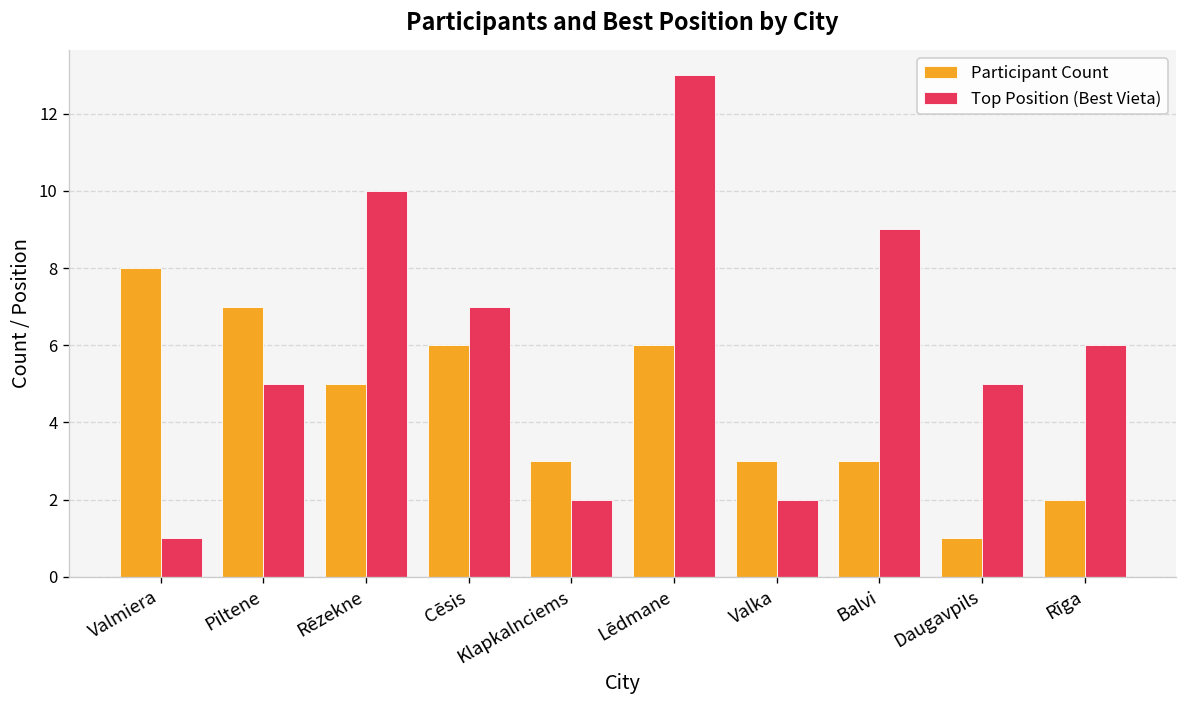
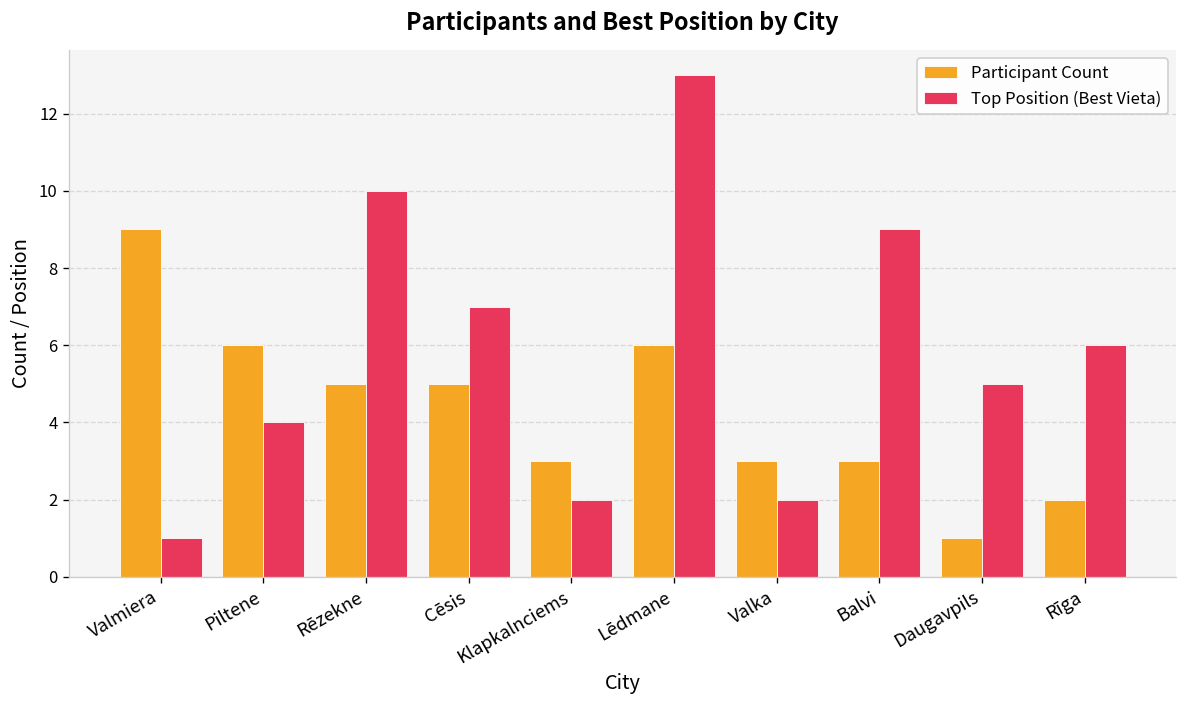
  {
    "Participant Count": {
-     "Valmiera": 8,
-     "Piltene": 7,
+     "Valmiera": 9,
+     "Piltene": 6,
      "Rēzekne": 5,
-     "Cēsis": 6,
+     "Cēsis": 5,
      "Klapkalnciems": 3,
      "Lēdmane": 6,
      "Valka": 3,
      "Balvi": 3,
      "Daugavpils": 1,
      "Rīga": 2
    },
    "Top Position (Best Vieta)": {
      "Valmiera": 1,
-     "Piltene": 5,
+     "Piltene": 4,
      "Rēzekne": 10,
      "Cēsis": 7,
      "Klapkalnciems": 2,
      "Lēdmane": 13,
      "Valka": 2,
      "Balvi": 9,
      "Daugavpils": 5,
      "Rīga": 6
    }
  }
